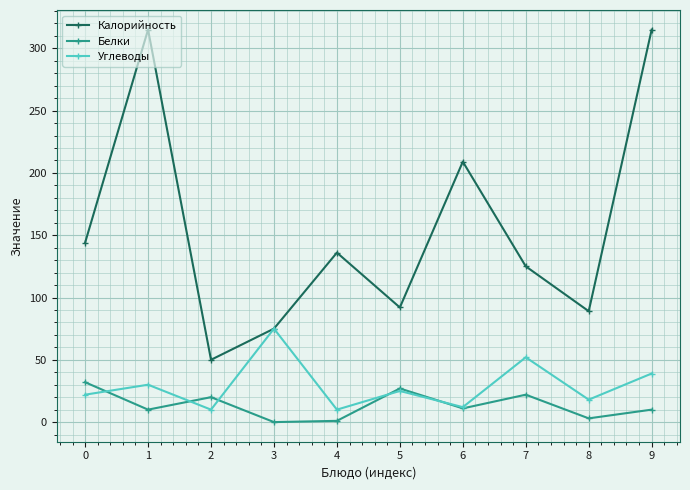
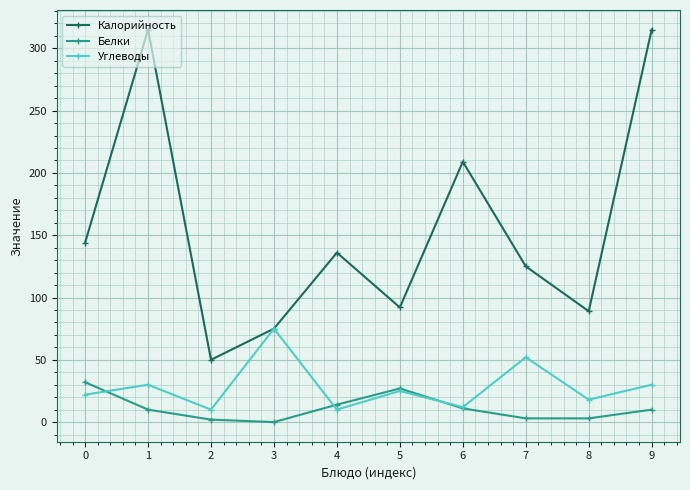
  {
    "Калорийность": {
      "0": 144,
      "2": 50,
      "4": 136,
      "5": 92,
      "6": 209,
      "7": 125,
      "8": 89,
      "9": 315
    },
    "Белки": {
      "0": 32,
      "1": 10,
-     "2": 20,
+     "2": 2,
      "3": 0,
-     "4": 1,
-     "7": 22,
+     "4": 14,
+     "7": 3,
      "8": 3,
      "9": 10
    },
    "Углеводы": {
      "0": 22,
      "1": 30,
      "2": 10,
      "4": 10,
      "7": 52,
      "8": 18,
-     "9": 39
+     "9": 30
    }
  }
